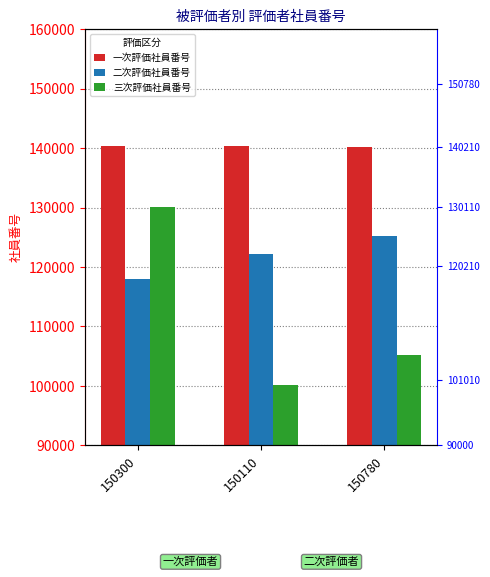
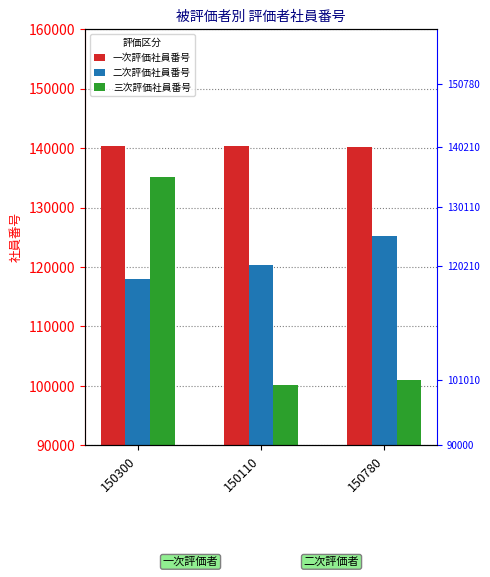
  {
    "一次評価社員番号": {
      "150300": 140000,
      "150110": 140000,
      "150780": 140000
    },
    "二次評価社員番号": {
      "150300": 118000,
-     "150110": 122000,
+     "150110": 120000,
      "150780": 125000
    },
    "三次評価社員番号": {
-     "150300": 130000,
+     "150300": 135000,
      "150110": 100000,
-     "150780": 105000
+     "150780": 101000
    }
  }
